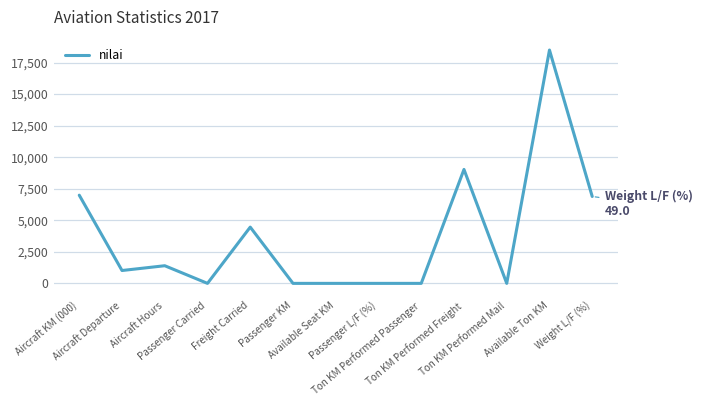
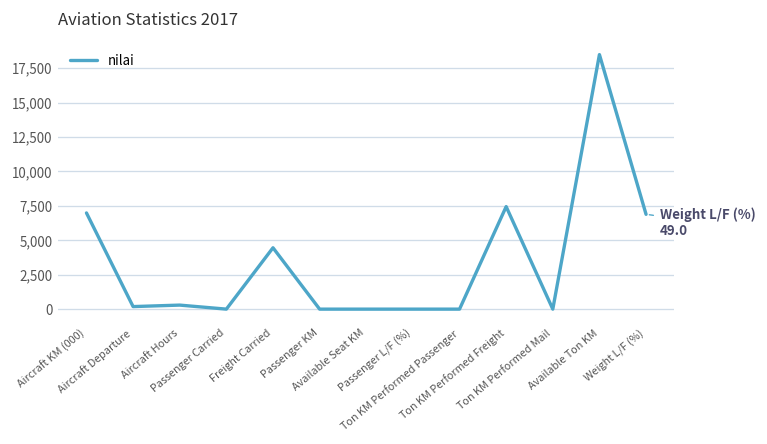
  {
    "Aircraft KM (000)": "7,000",
-   "Aircraft Departure": "1,000",
-   "Aircraft Hours": "1,400",
+   "Aircraft Departure": "200",
+   "Aircraft Hours": "300",
    "Passenger Carried": "0",
    "Freight Carried": "4,500",
    "Passenger KM": "0",
    "Available Seat KM": "0",
    "Passenger L/F (%)": "0",
    "Ton KM Performed Passenger": "0",
-   "Ton KM Performed Freight": "9,000",
+   "Ton KM Performed Freight": "7,400",
    "Ton KM Performed Mail": "0",
    "Available Ton KM": "18,500"
  }
